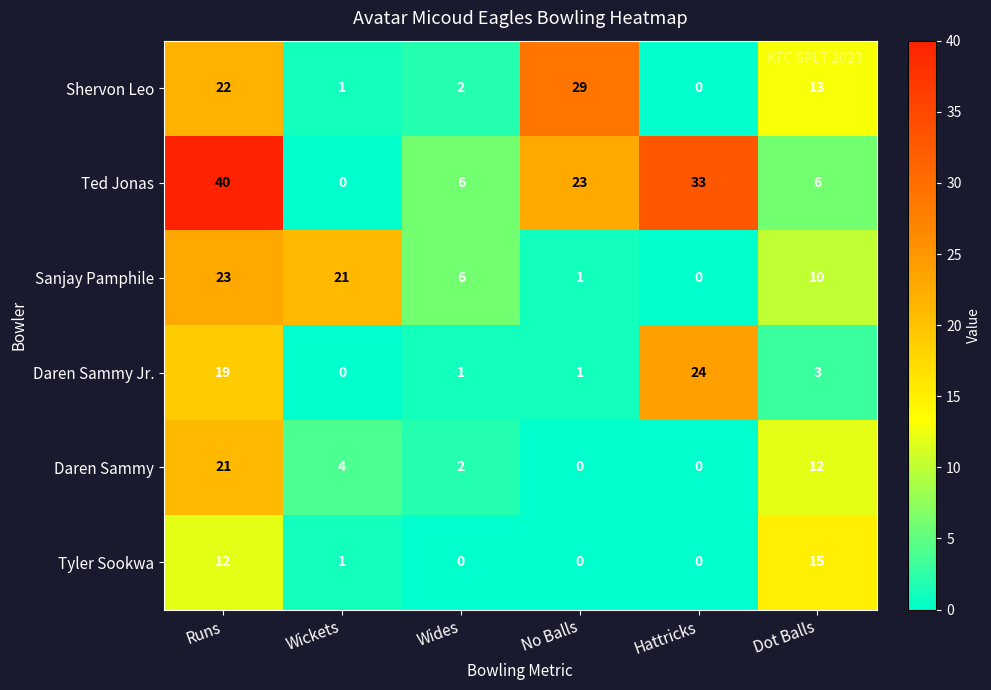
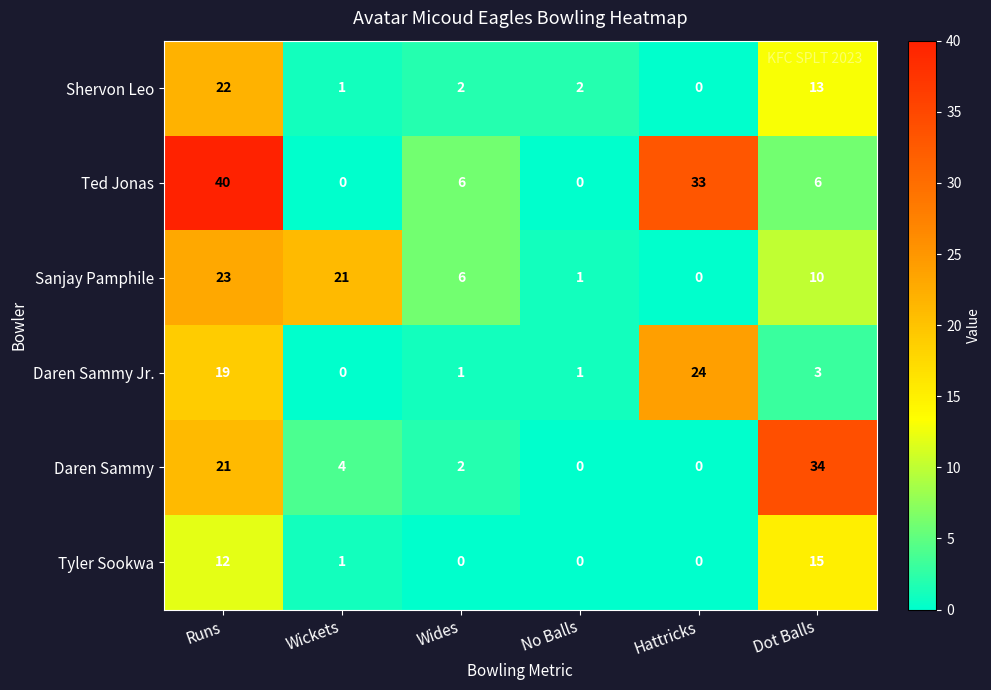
  {
    "Shervon Leo": {
      "Runs": 22,
      "Wickets": 1,
      "Wides": 2,
-     "No Balls": 29,
+     "No Balls": 2,
      "Hattricks": 0
    },
    "Ted Jonas": {
      "Runs": 40,
      "Wickets": 0,
      "Wides": 6,
-     "No Balls": 23,
+     "No Balls": 0,
      "Hattricks": 33,
      "Dot Balls": 6
    },
    "Sanjay Pamphile": {
      "Runs": 23,
      "Wickets": 21,
      "Wides": 6,
      "No Balls": 1,
      "Hattricks": 0,
      "Dot Balls": 10
    },
    "Daren Sammy Jr.": {
      "Runs": 19,
      "Wickets": 0,
      "Wides": 1,
      "No Balls": 1,
      "Hattricks": 24,
      "Dot Balls": 3
    },
    "Daren Sammy": {
      "Runs": 21,
      "Wickets": 4,
      "Wides": 2,
      "No Balls": 0,
      "Hattricks": 0,
-     "Dot Balls": 12
+     "Dot Balls": 34
    },
    "Tyler Sookwa": {
      "Runs": 12,
      "Wickets": 1,
      "Wides": 0,
      "No Balls": 0,
      "Hattricks": 0,
      "Dot Balls": 15
    }
  }
